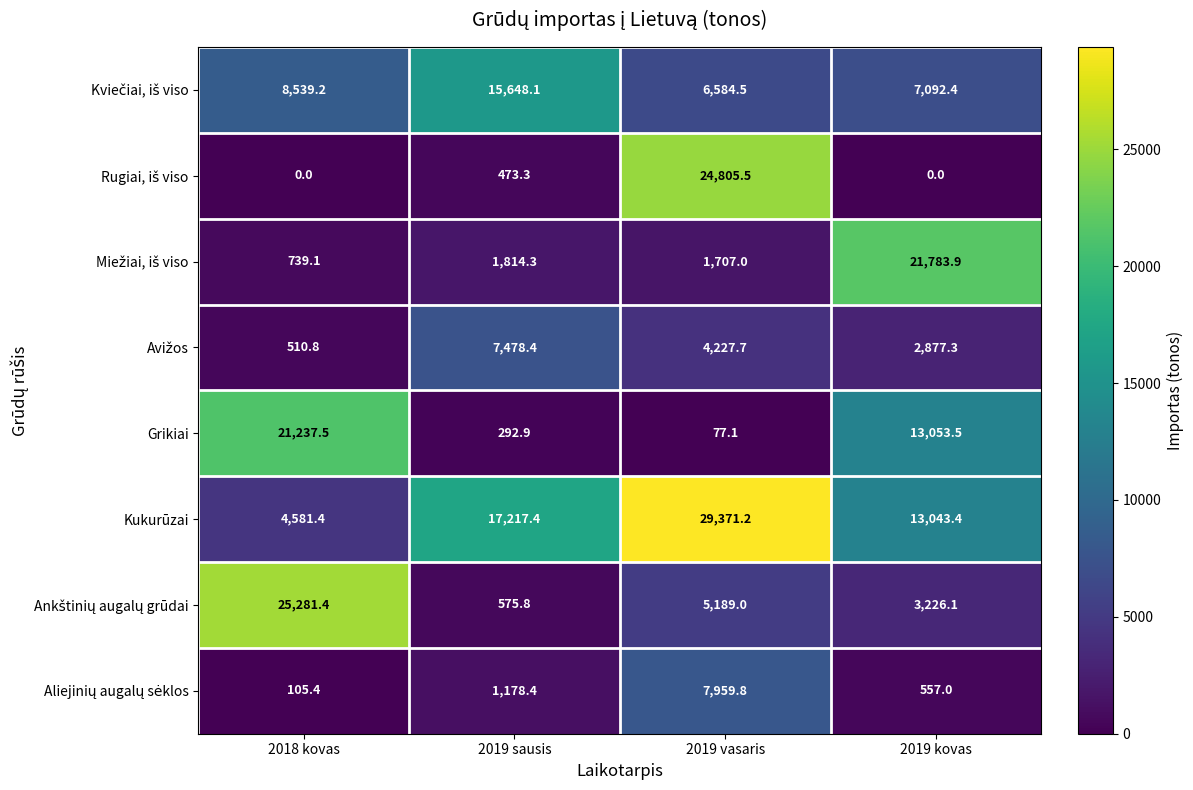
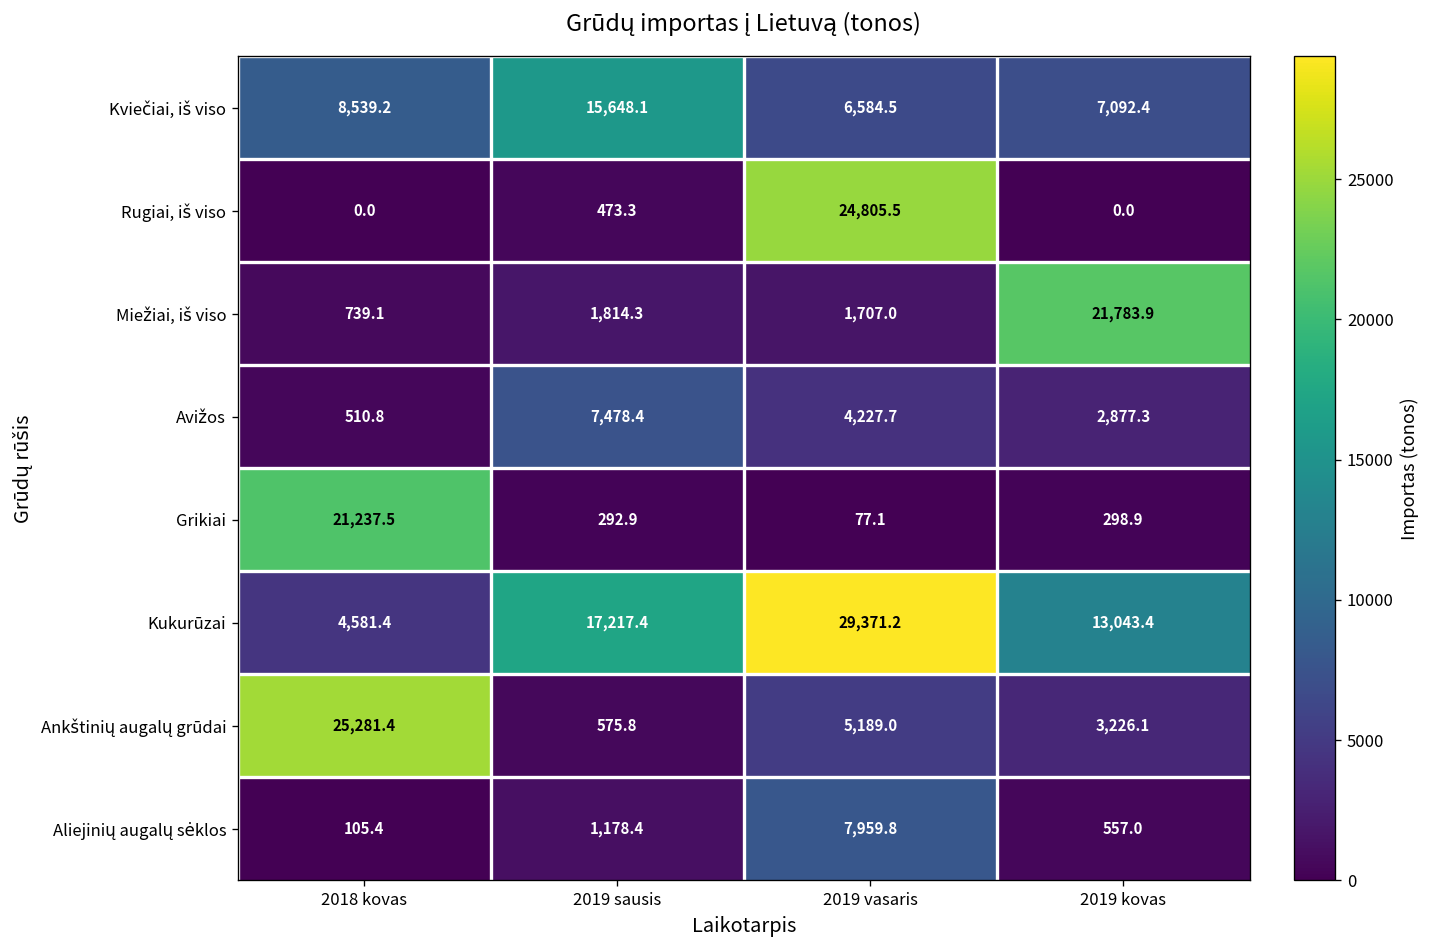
  {
    "Kviečiai, iš viso": {
      "2018 kovas": "8,539.2",
      "2019 sausis": "15,648.1",
      "2019 vasaris": "6,584.5",
      "2019 kovas": "7,092.4"
    },
    "Rugiai, iš viso": {
      "2018 kovas": "0.0",
      "2019 sausis": "473.3",
      "2019 vasaris": "24,805.5",
      "2019 kovas": "0.0"
    },
    "Miežiai, iš viso": {
      "2018 kovas": "739.1",
      "2019 sausis": "1,814.3",
      "2019 vasaris": "1,707.0",
      "2019 kovas": "21,783.9"
    },
    "Avižos": {
      "2018 kovas": "510.8",
      "2019 sausis": "7,478.4",
      "2019 vasaris": "4,227.7",
      "2019 kovas": "2,877.3"
    },
    "Grikiai": {
      "2018 kovas": "21,237.5",
      "2019 sausis": "292.9",
      "2019 vasaris": "77.1",
-     "2019 kovas": "13,053.5"
+     "2019 kovas": "298.9"
    },
    "Kukurūzai": {
      "2018 kovas": "4,581.4",
      "2019 sausis": "17,217.4",
      "2019 vasaris": "29,371.2",
      "2019 kovas": "13,043.4"
    },
    "Ankštinių augalų grūdai": {
      "2018 kovas": "25,281.4",
      "2019 sausis": "575.8",
      "2019 vasaris": "5,189.0",
      "2019 kovas": "3,226.1"
    },
    "Aliejinių augalų sėklos": {
      "2018 kovas": "105.4",
      "2019 sausis": "1,178.4",
      "2019 vasaris": "7,959.8",
      "2019 kovas": "557.0"
    }
  }
